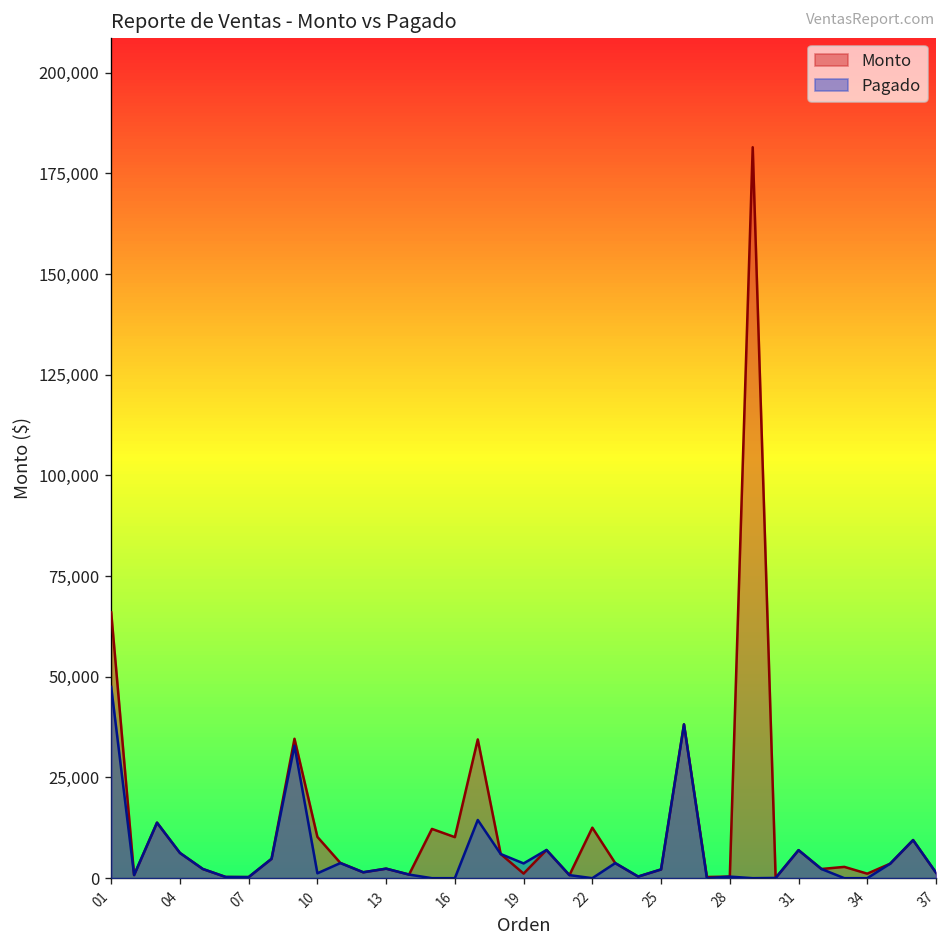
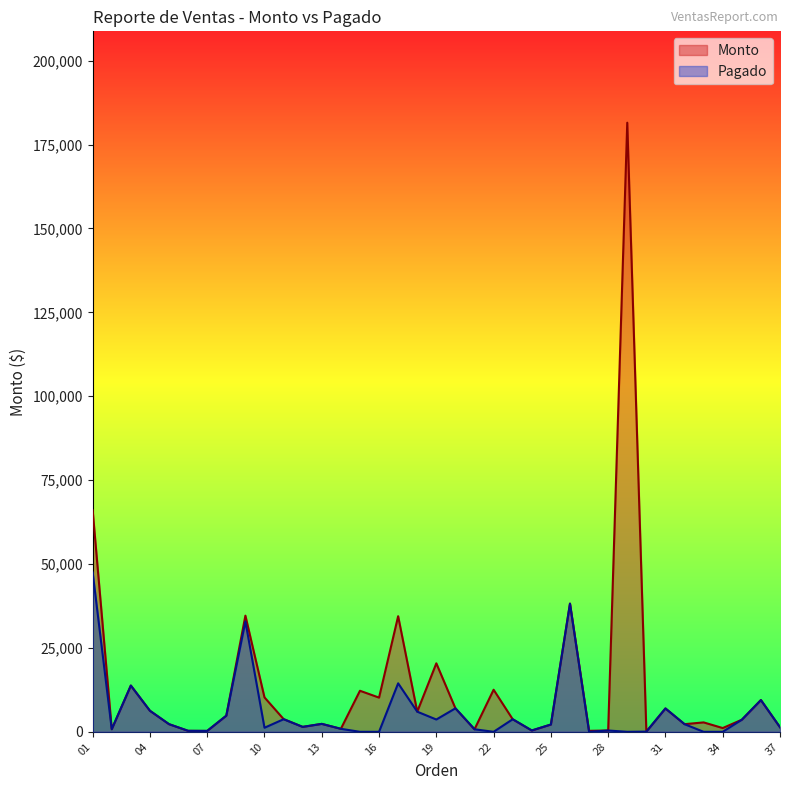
  {
    "Monto": {
      "01": "66,000",
      "10": "10,000",
      "16": "10,000",
-     "19": "1,000",
+     "19": "20,000",
      "22": "13,000",
      "34": "1,000"
    },
    "Pagado": {
      "01": "48,000",
      "10": "1,000",
      "16": "0",
      "19": "4,000",
      "22": "0",
      "34": "0"
    }
  }
